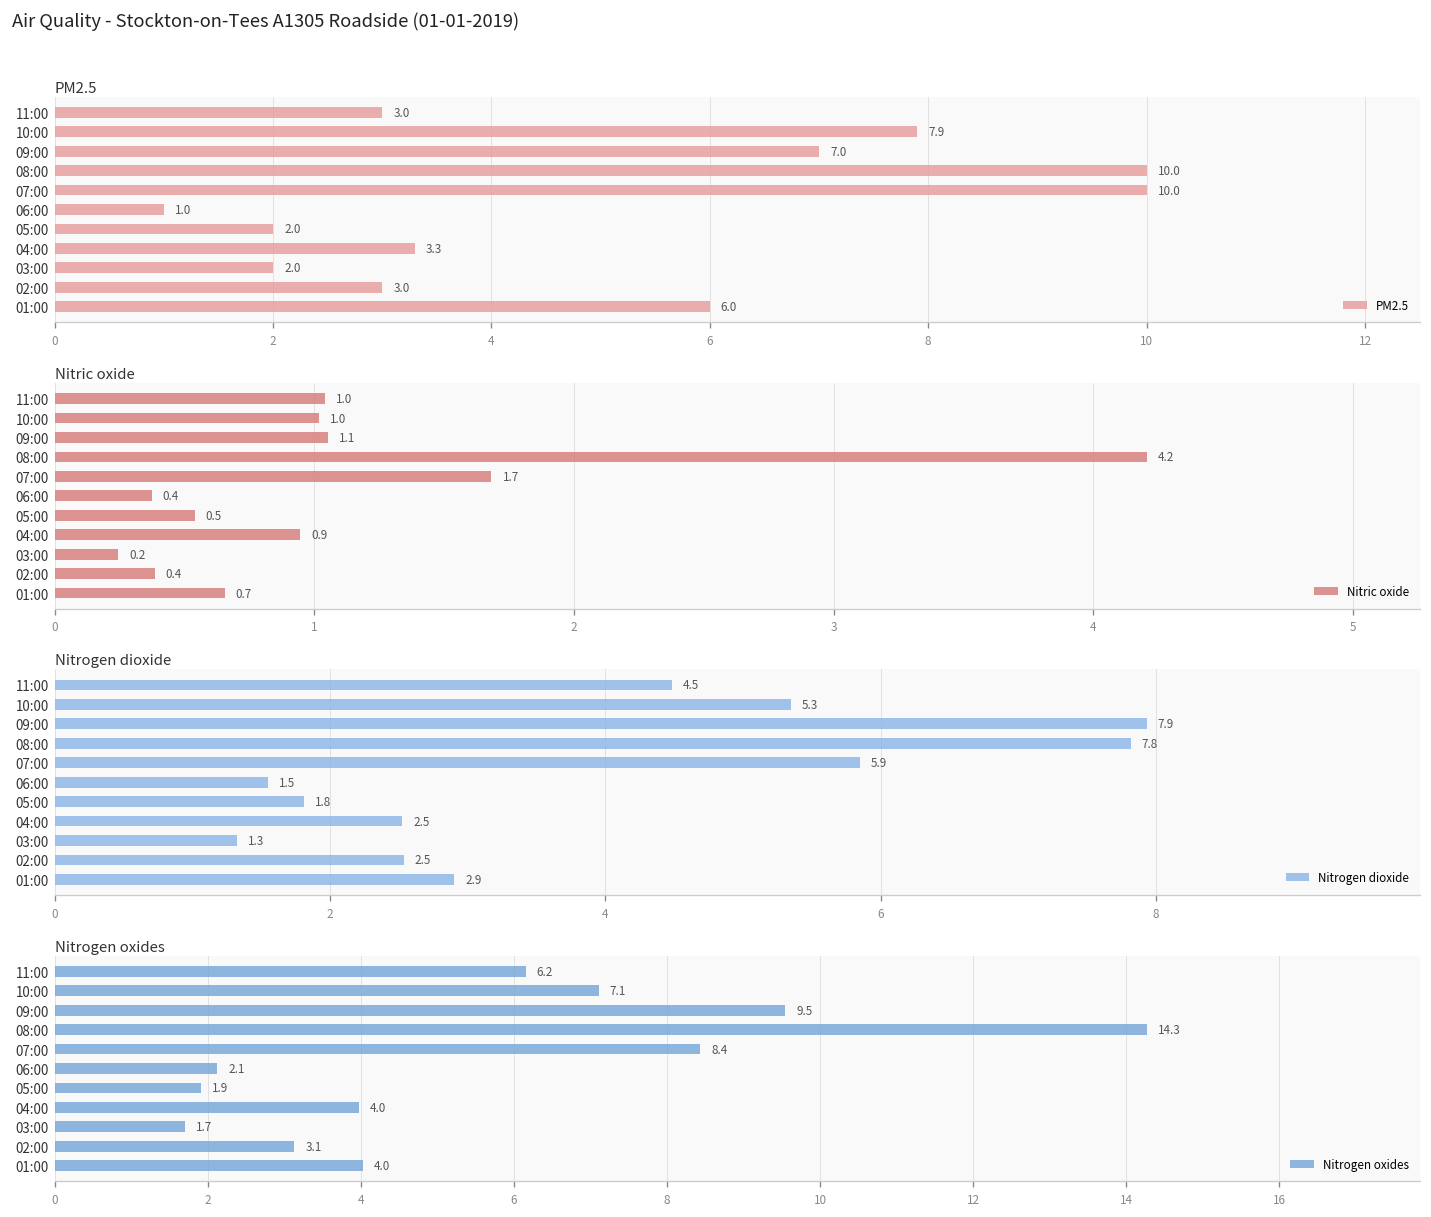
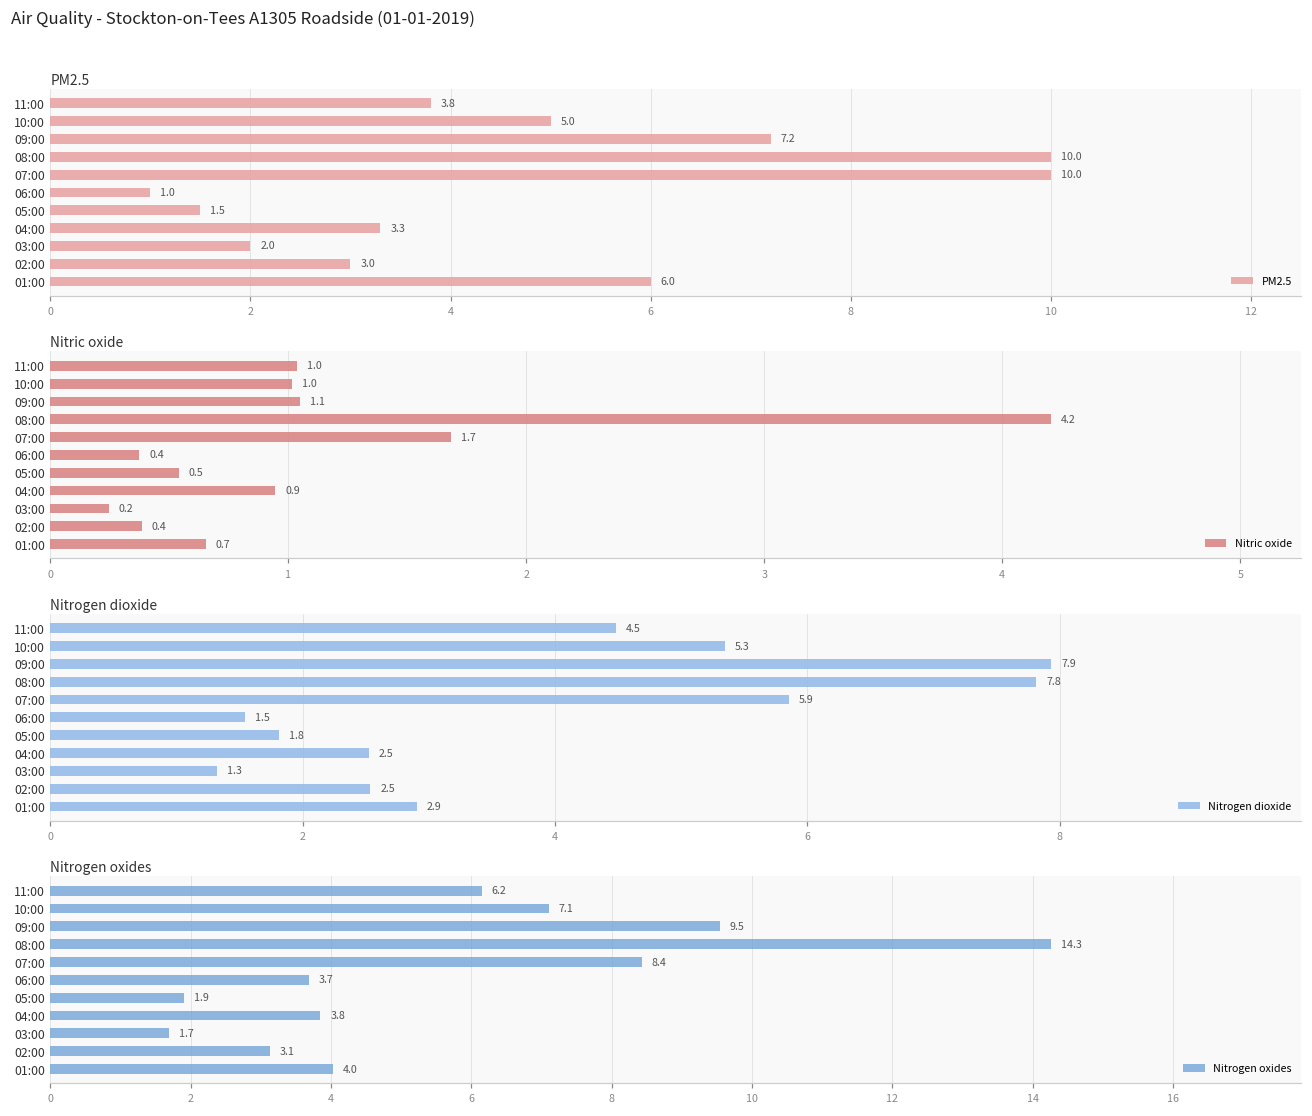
  {
    "PM2.5": {
-     "11:00": 3.0,
-     "10:00": 7.9,
-     "09:00": 7.0,
+     "11:00": 3.8,
+     "10:00": 5.0,
+     "09:00": 7.2,
      "08:00": 10.0,
      "07:00": 10.0,
      "06:00": 1.0,
-     "05:00": 2.0,
+     "05:00": 1.5,
      "04:00": 3.3,
      "03:00": 2.0,
      "02:00": 3.0,
      "01:00": 6.0
    },
    "Nitric oxide": {
      "11:00": 1.0,
      "10:00": 1.0,
      "09:00": 1.1,
      "08:00": 4.2,
      "07:00": 1.7,
      "06:00": 0.4,
      "05:00": 0.5,
      "04:00": 0.9,
      "03:00": 0.2,
      "02:00": 0.4,
      "01:00": 0.7
    },
    "Nitrogen dioxide": {
      "11:00": 4.5,
      "10:00": 5.3,
      "09:00": 7.9,
      "08:00": 7.8,
      "07:00": 5.9,
      "06:00": 1.5,
      "05:00": 1.8,
      "04:00": 2.5,
      "03:00": 1.3,
      "02:00": 2.5,
      "01:00": 2.9
    },
    "Nitrogen oxides": {
      "11:00": 6.2,
      "10:00": 7.1,
      "09:00": 9.5,
      "08:00": 14.3,
      "07:00": 8.4,
-     "06:00": 2.1,
+     "06:00": 3.7,
      "05:00": 1.9,
-     "04:00": 4.0,
+     "04:00": 3.8,
      "03:00": 1.7,
      "02:00": 3.1,
      "01:00": 4.0
    }
  }
